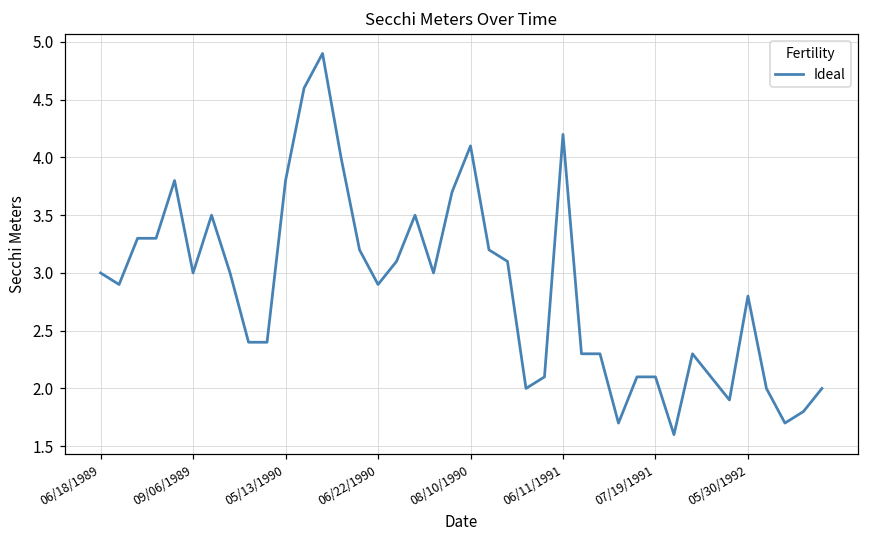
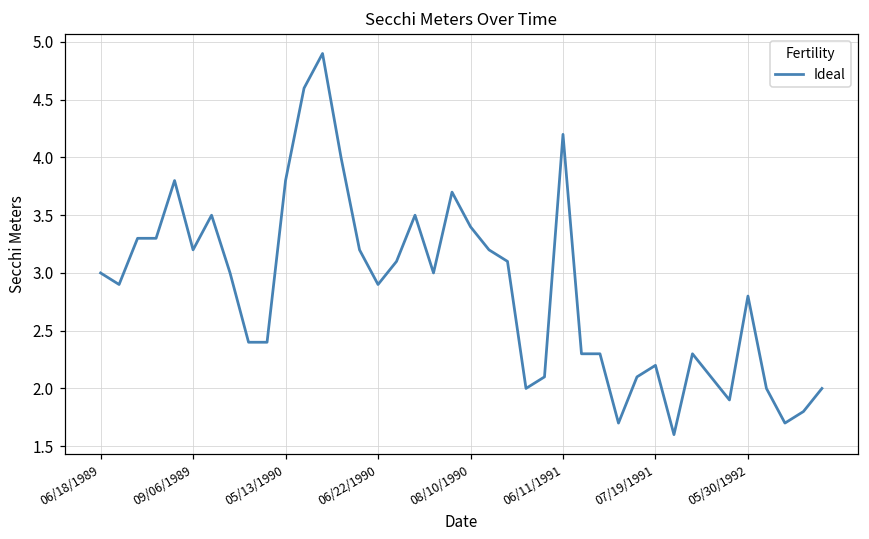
  {
    "06/18/1989": 3.0,
-   "09/06/1989": 3.0,
+   "09/06/1989": 3.2,
    "05/13/1990": 3.8,
    "06/22/1990": 2.9,
-   "08/10/1990": 4.1,
+   "08/10/1990": 3.4,
    "06/11/1991": 4.2,
-   "07/19/1991": 2.1,
+   "07/19/1991": 2.2,
    "05/30/1992": 2.8
  }
